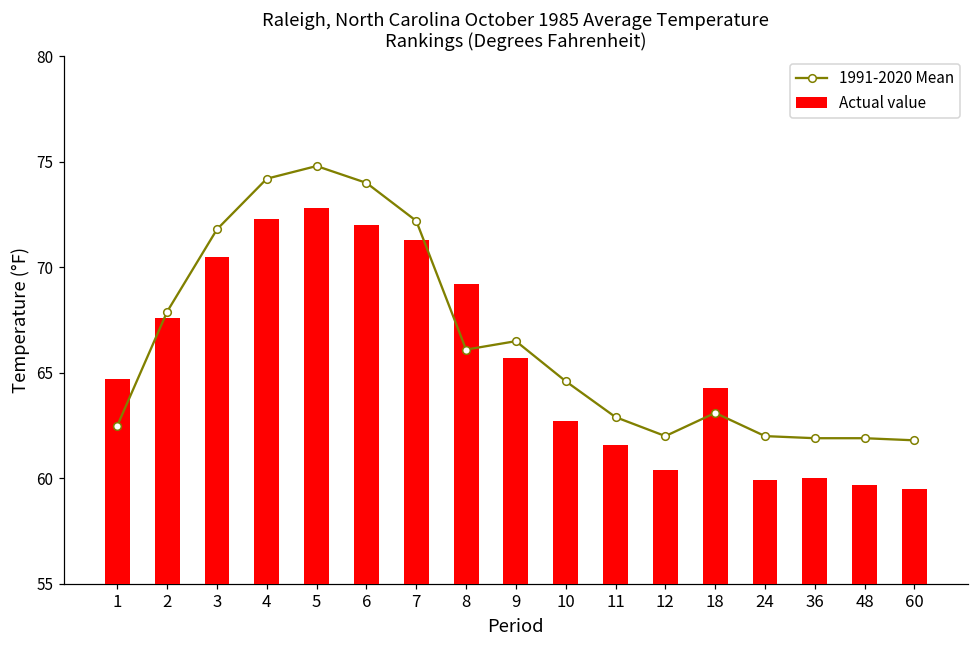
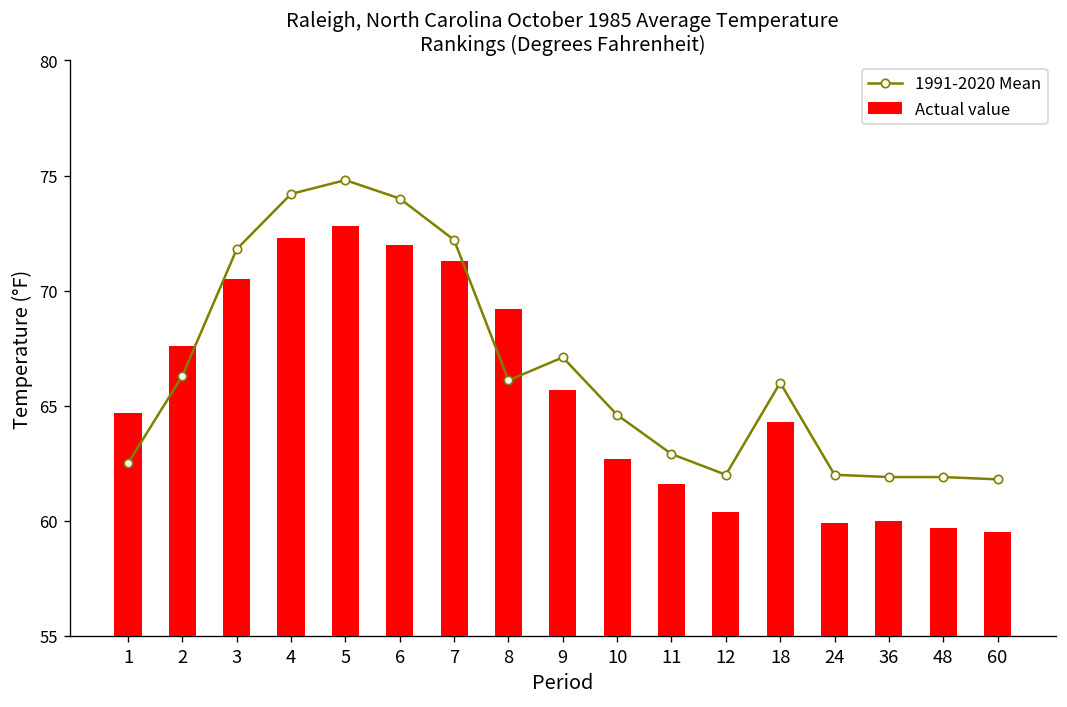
  {
    "1991-2020 Mean": {
      "1": 62.5,
-     "2": 67.9,
+     "2": 66.3,
      "3": 71.8,
      "4": 74.2,
      "5": 74.8,
      "6": 74.0,
      "7": 72.2,
      "8": 66.1,
-     "9": 66.5,
+     "9": 67.1,
      "10": 64.6,
      "11": 62.9,
      "12": 62.0,
-     "18": 63.1,
+     "18": 66.0,
      "24": 62.0,
      "36": 61.9,
      "48": 61.9,
      "60": 61.8
    },
    "Actual value": {
      "1": 64.7,
      "2": 67.6,
      "3": 70.5,
      "4": 72.3,
      "5": 72.8,
      "6": 72.0,
      "7": 71.3,
      "8": 69.2,
      "9": 65.7,
      "10": 62.7,
      "11": 61.6,
      "12": 60.4,
      "18": 64.3,
      "24": 59.9,
      "36": 60.0,
      "48": 59.7,
      "60": 59.5
    }
  }
